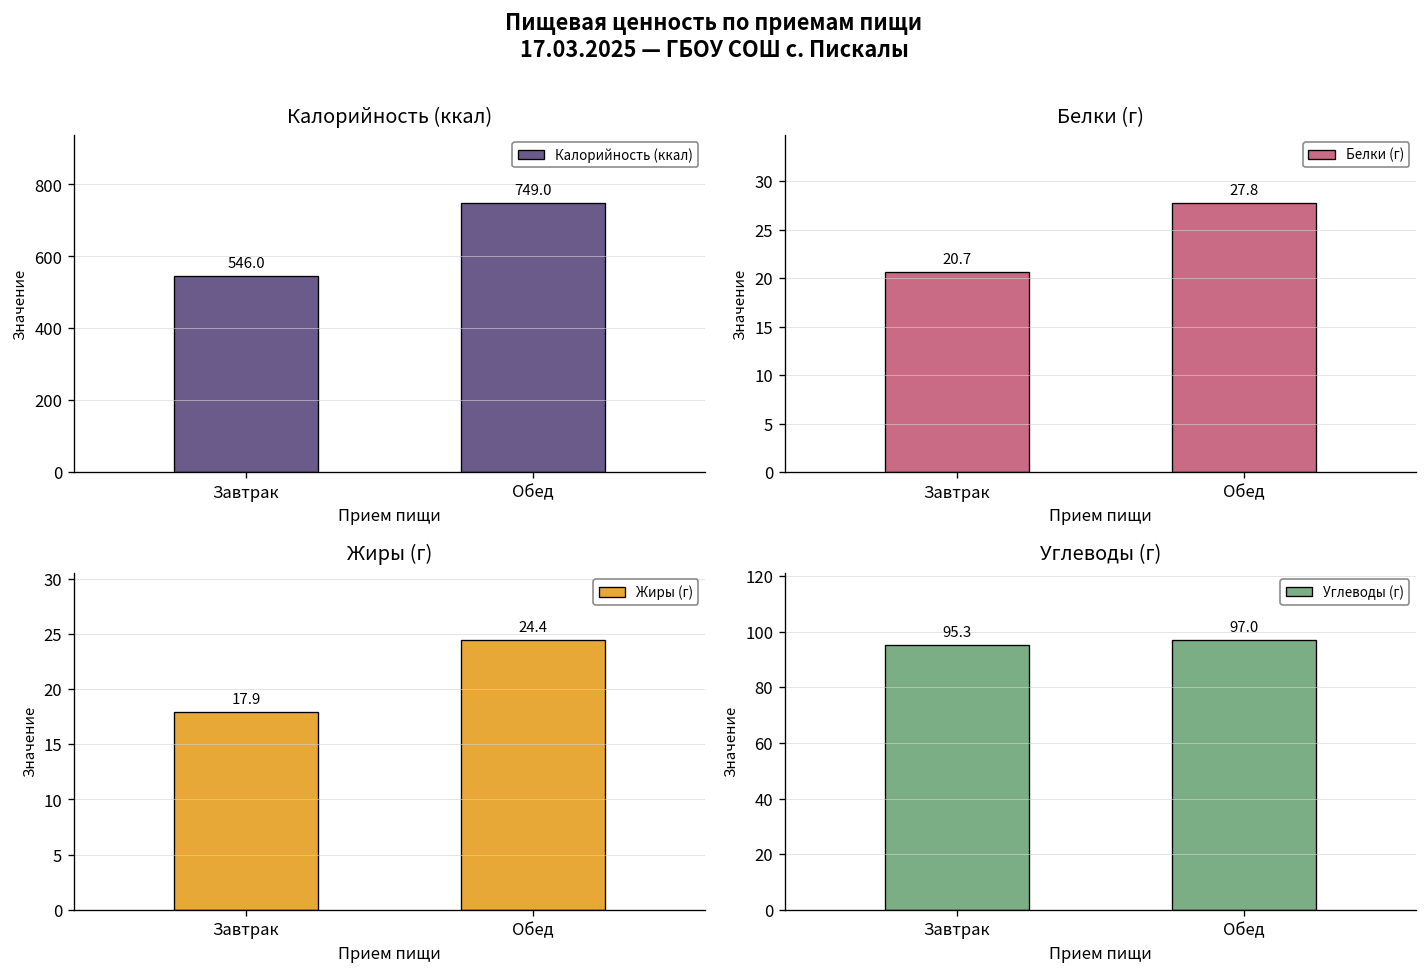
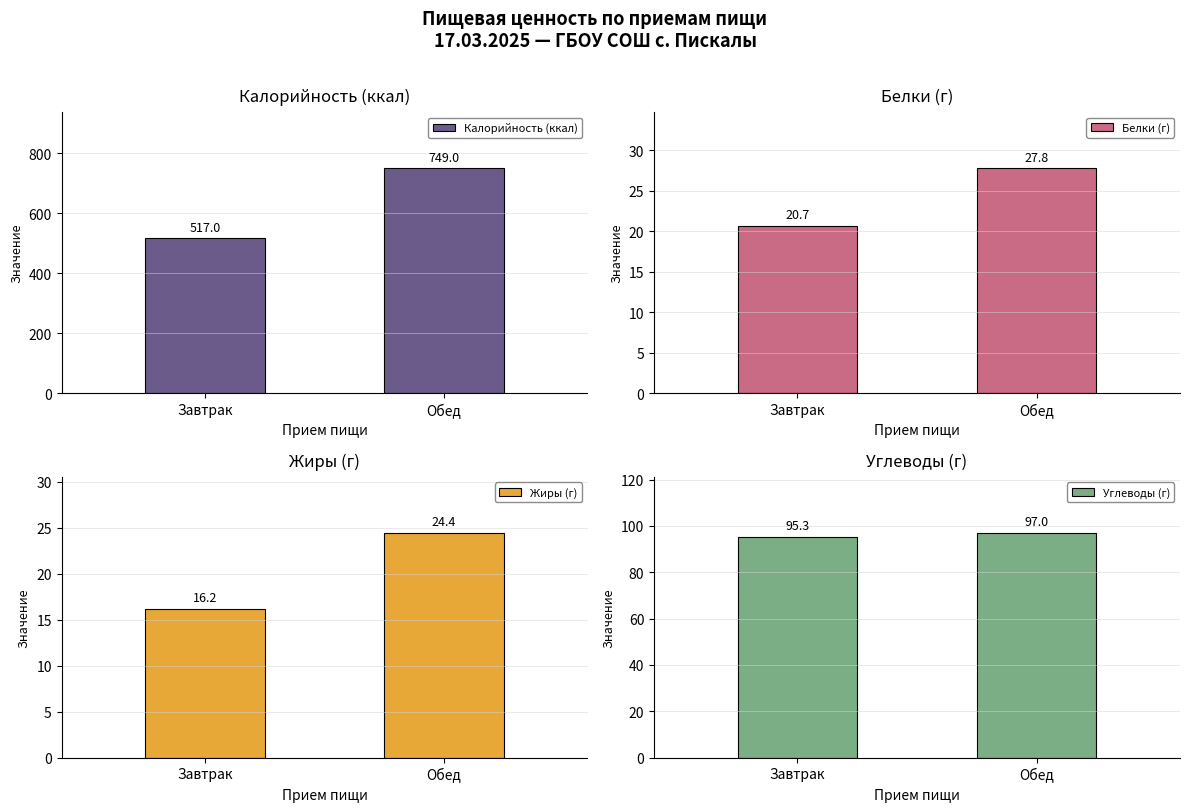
  {
    "Калорийность (ккал)": {
-     "Завтрак": 546.0,
+     "Завтрак": 517.0,
      "Обед": 749.0
    },
    "Белки (г)": {
      "Завтрак": 20.7,
      "Обед": 27.8
    },
    "Жиры (г)": {
-     "Завтрак": 17.9,
+     "Завтрак": 16.2,
      "Обед": 24.4
    },
    "Углеводы (г)": {
      "Завтрак": 95.3,
      "Обед": 97.0
    }
  }
